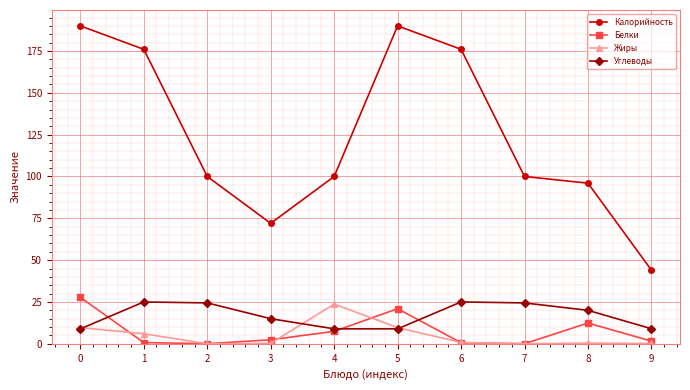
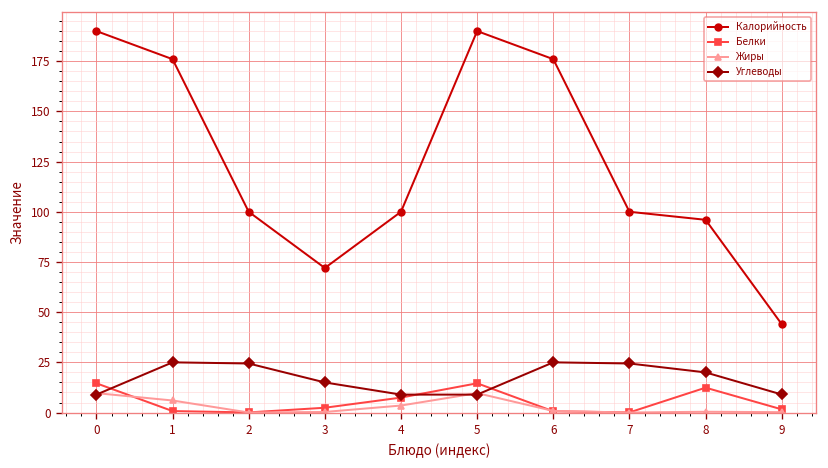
  {
    "Белки": {
-     "0": 28,
+     "0": 15,
      "1": 1,
      "3": 2,
-     "5": 21,
+     "5": 15,
      "8": 12
    },
    "Жиры": {
      "1": 6,
      "3": 0,
-     "4": 24,
+     "4": 4,
      "8": 0
    }
  }
